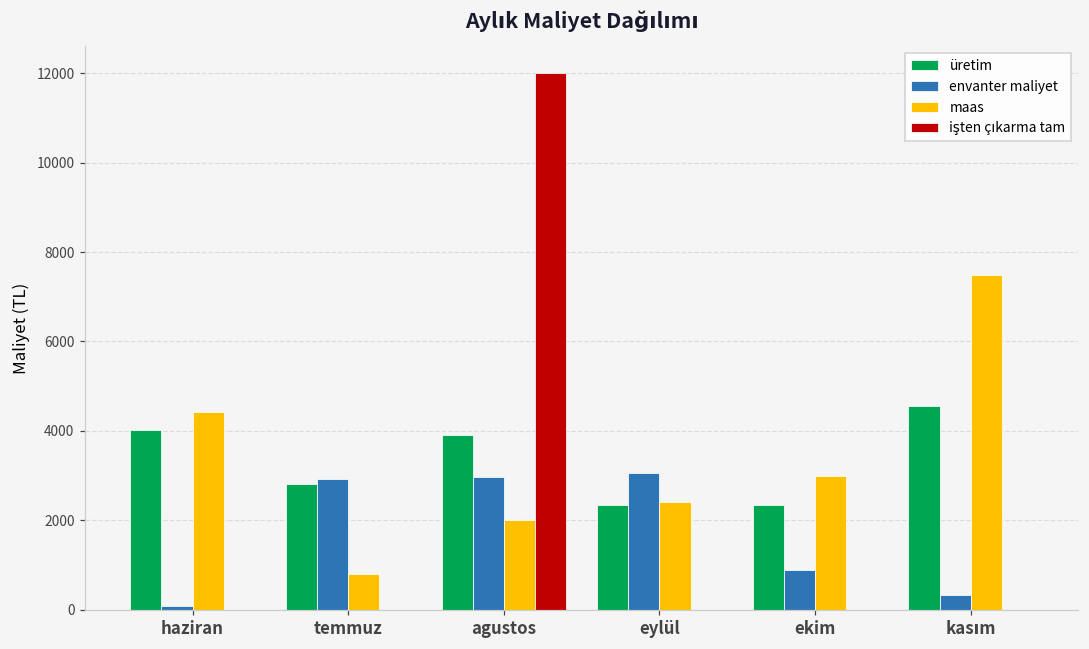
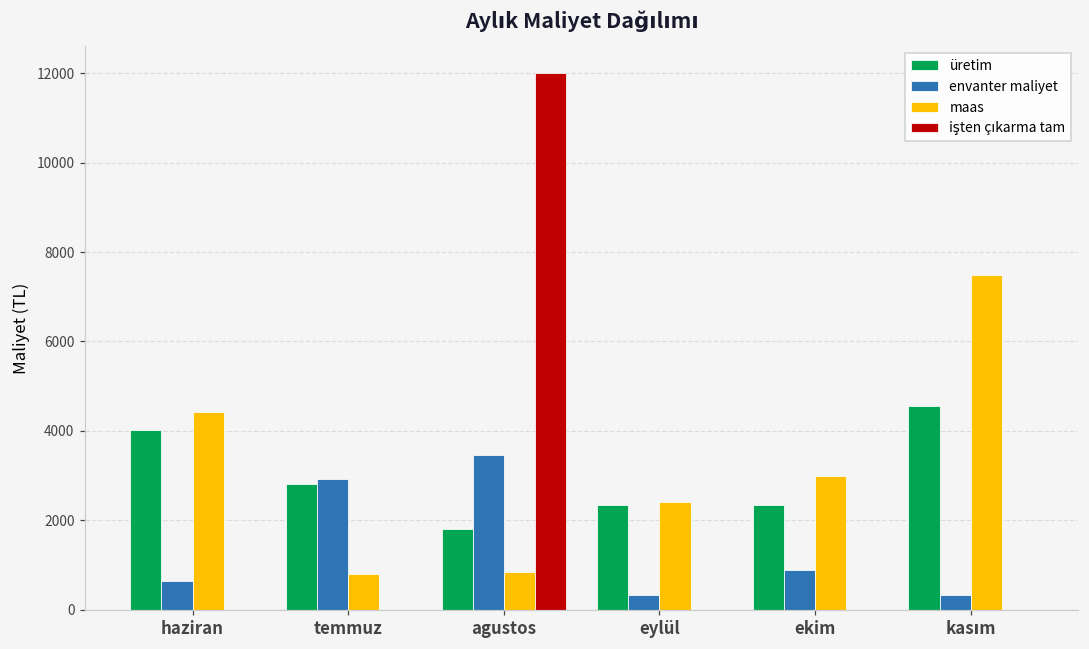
  {
    "üretim": {
      "haziran": 4000,
      "temmuz": 2800,
-     "agustos": 3900,
+     "agustos": 1800,
      "eylül": 2300,
      "ekim": 2300,
      "kasım": 4600
    },
    "envanter maliyet": {
-     "haziran": 100,
+     "haziran": 600,
      "temmuz": 2900,
-     "agustos": 3000,
-     "eylül": 3100,
+     "agustos": 3500,
+     "eylül": 300,
      "ekim": 900,
      "kasım": 300
    },
    "maas": {
      "haziran": 4400,
      "temmuz": 800,
-     "agustos": 2000,
+     "agustos": 900,
      "eylül": 2400,
      "ekim": 3000,
      "kasım": 7500
    },
    "işten çıkarma tam": {
      "haziran": 0,
      "temmuz": 0,
      "agustos": 12000,
      "eylül": 0,
      "ekim": 0,
      "kasım": 0
    }
  }
